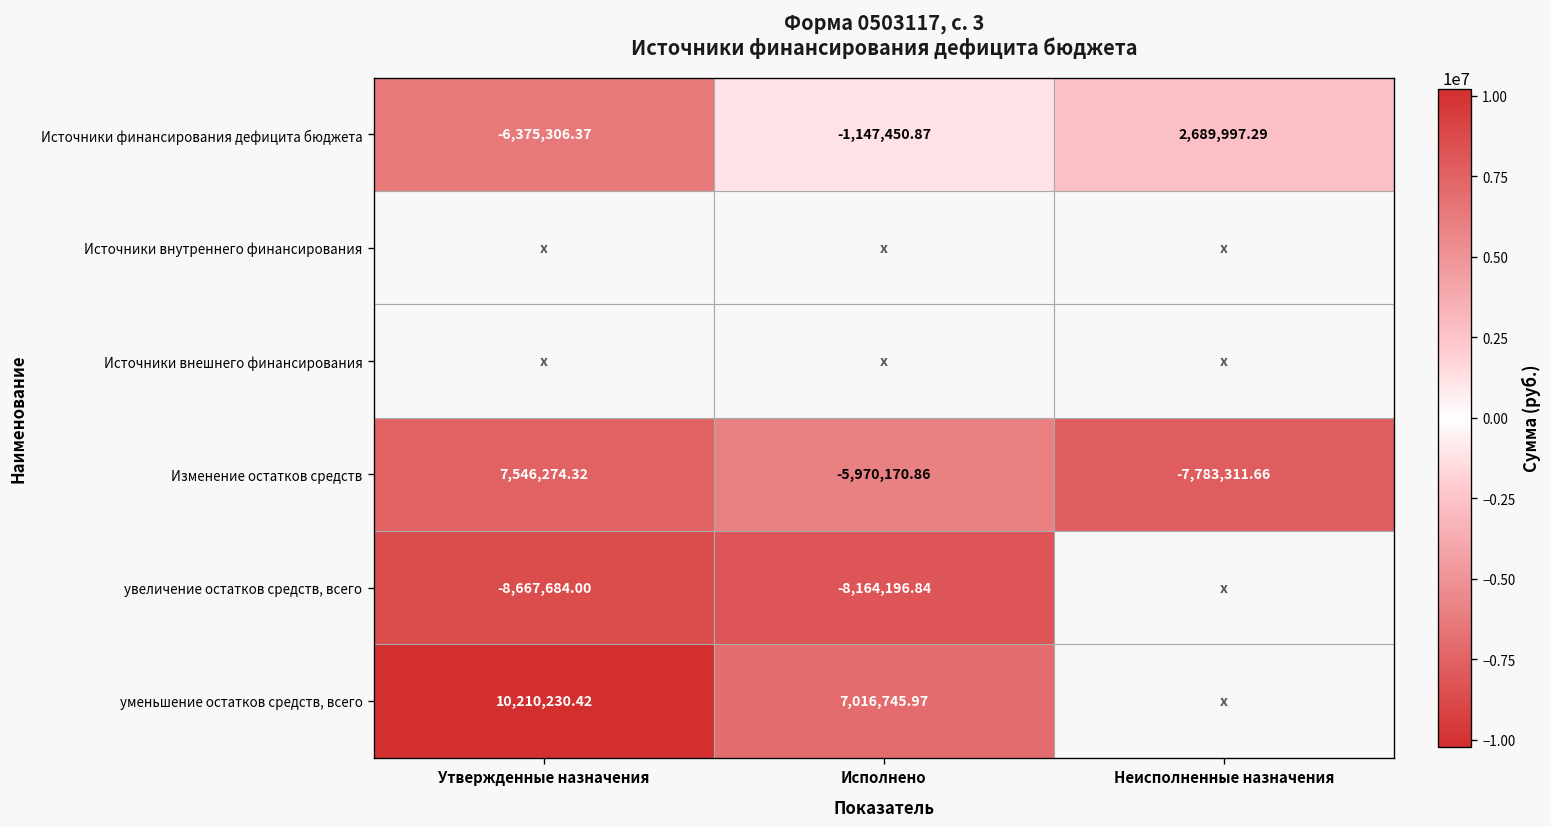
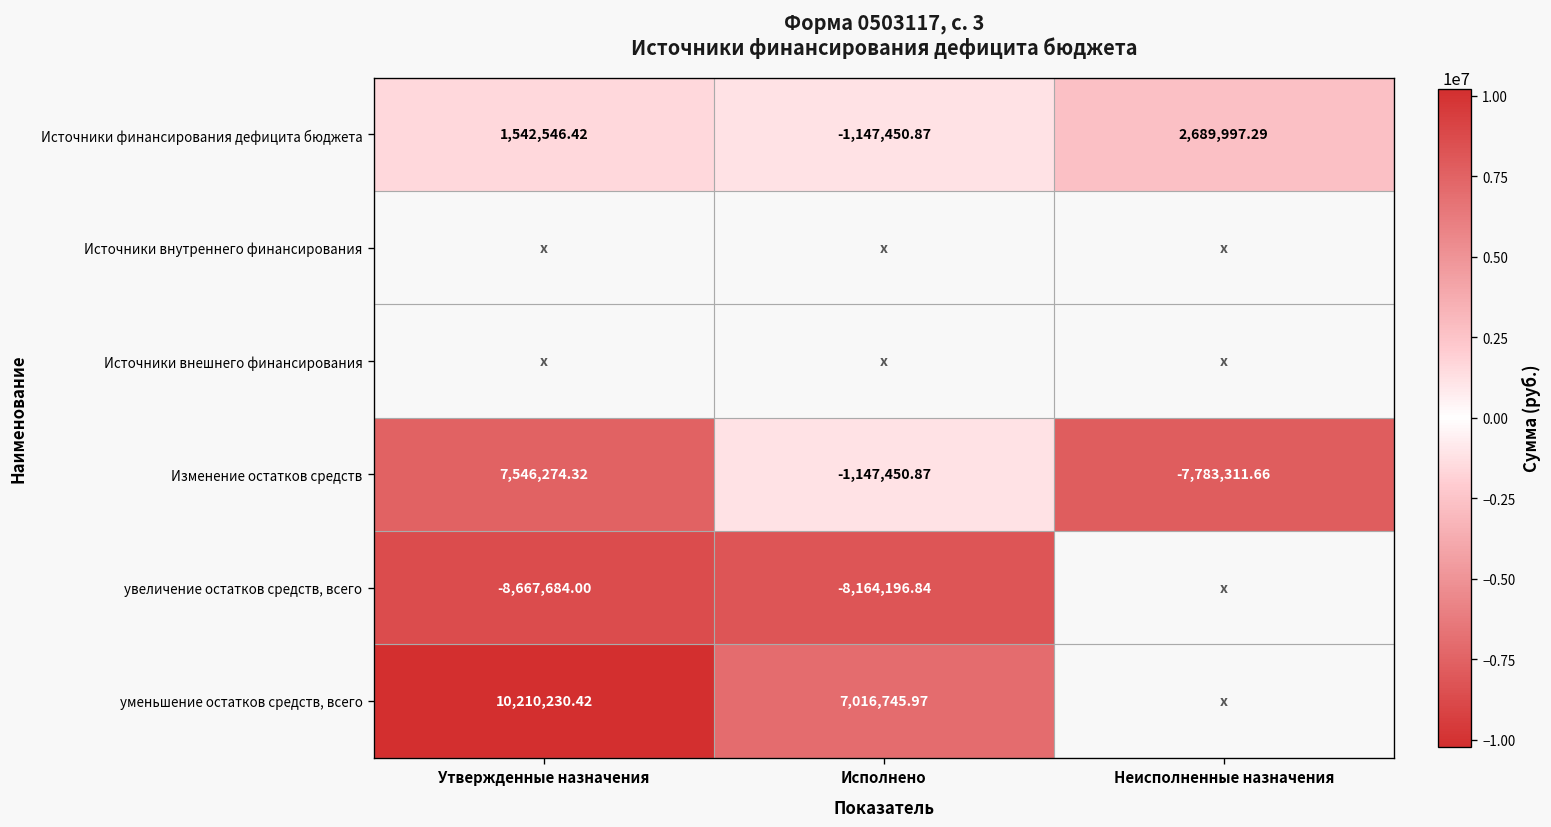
  {
    "Источники финансирования дефицита бюджета": {
-     "Утвержденные назначения": "-6,375,306.37",
+     "Утвержденные назначения": "1,542,546.42",
      "Исполнено": "-1,147,450.87",
      "Неисполненные назначения": "2,689,997.29"
    },
    "Изменение остатков средств": {
      "Утвержденные назначения": "7,546,274.32",
-     "Исполнено": "-5,970,170.86",
+     "Исполнено": "-1,147,450.87",
      "Неисполненные назначения": "-7,783,311.66"
    },
    "увеличение остатков средств, всего": {
      "Утвержденные назначения": "-8,667,684.00",
      "Исполнено": "-8,164,196.84"
    },
    "уменьшение остатков средств, всего": {
      "Утвержденные назначения": "10,210,230.42",
      "Исполнено": "7,016,745.97"
    }
  }
